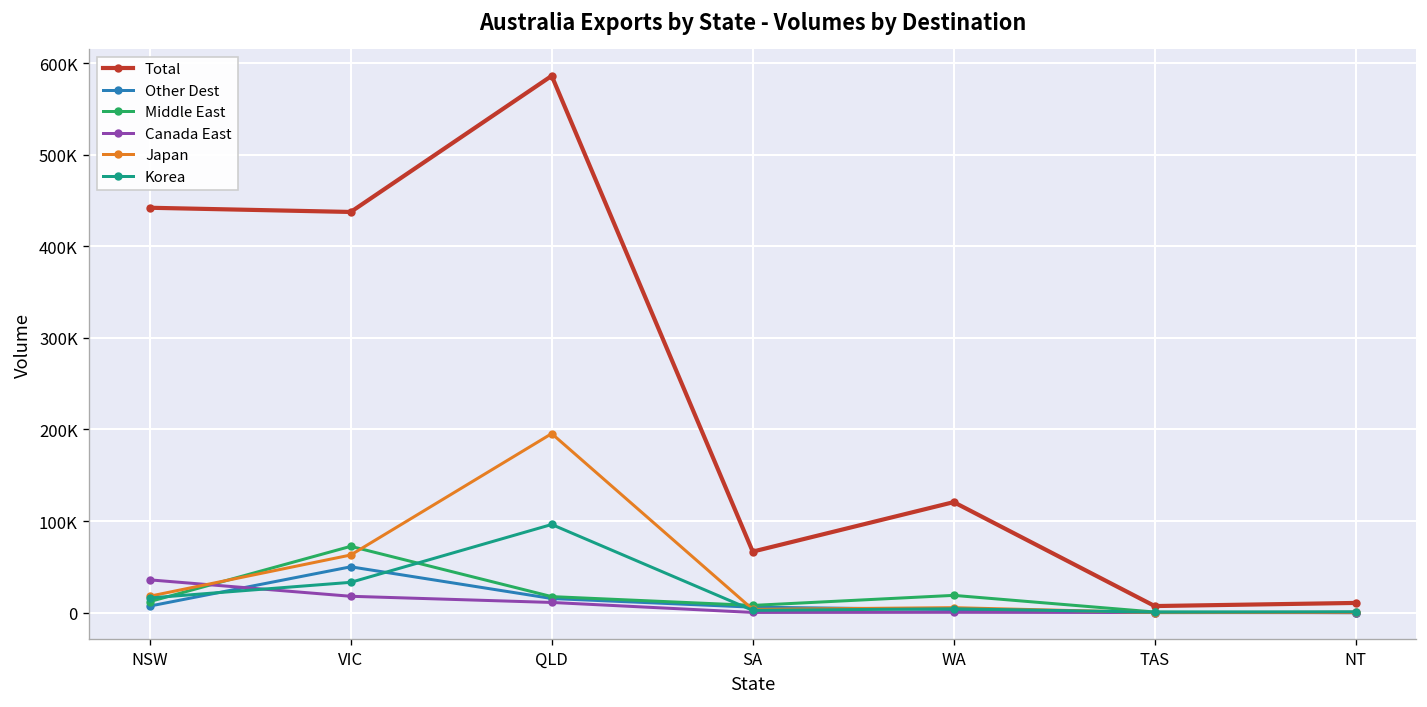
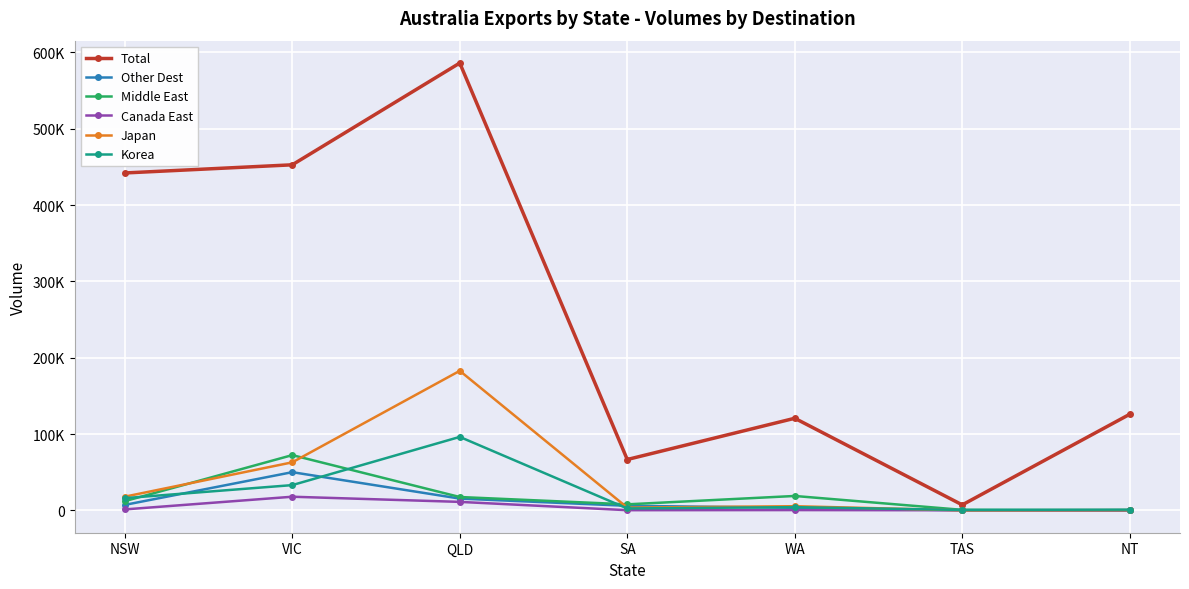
  {
    "Total": {
      "NSW": 440000,
-     "VIC": 440000,
+     "VIC": 450000,
      "QLD": 590000,
      "SA": 70000,
      "WA": 120000,
      "TAS": 10000,
-     "NT": 10000
+     "NT": 130000
    },
    "Other Dest": {
      "NSW": 10000,
      "VIC": 50000
    },
    "Canada East": {
-     "NSW": 40000,
+     "NSW": 0,
      "VIC": 20000,
      "QLD": 10000
    },
    "Japan": {
      "VIC": 60000,
-     "QLD": 200000
+     "QLD": 180000
    }
  }
